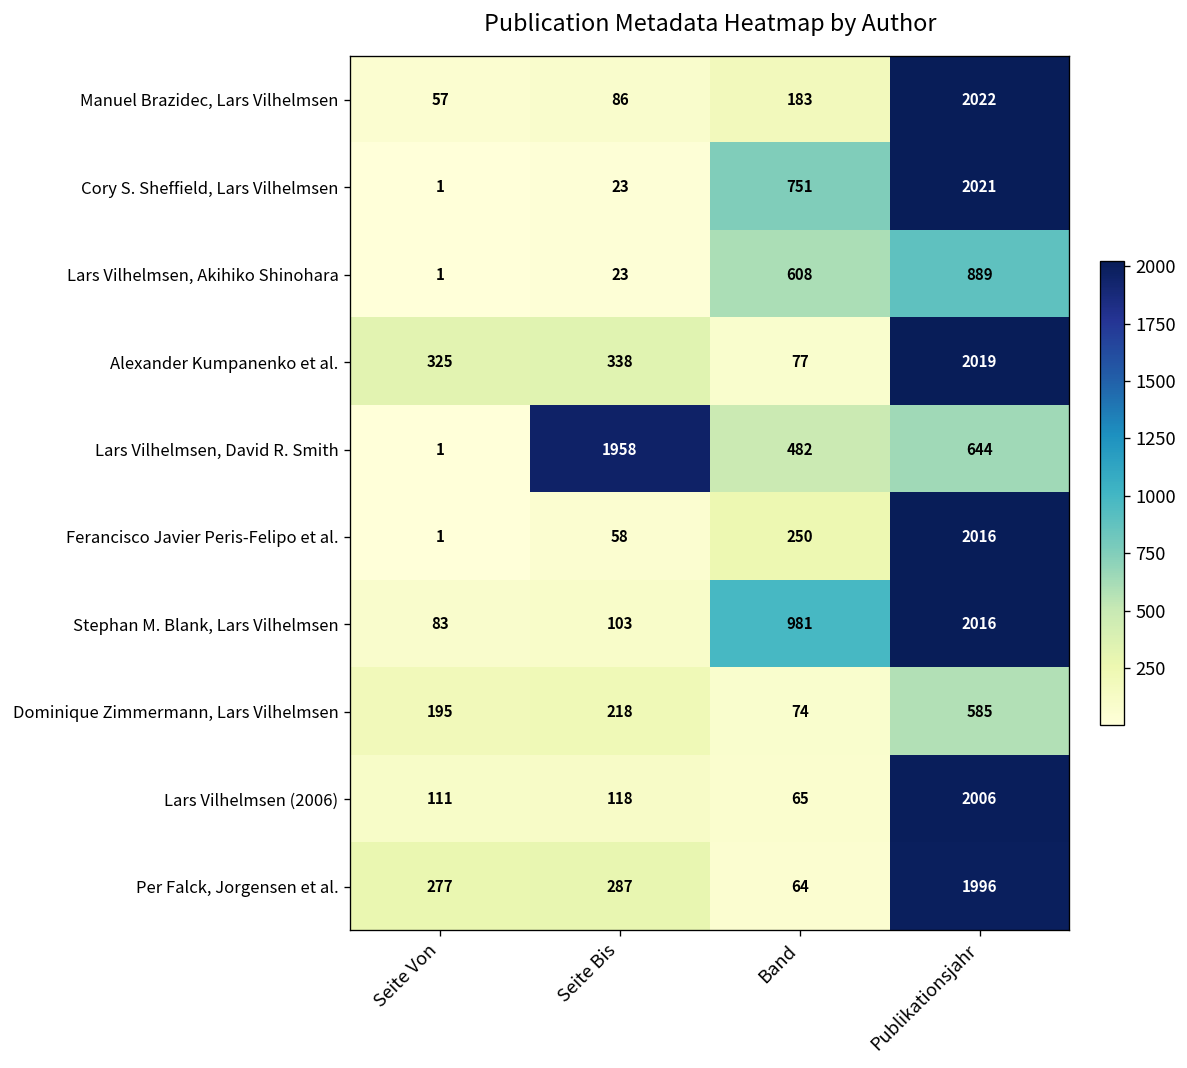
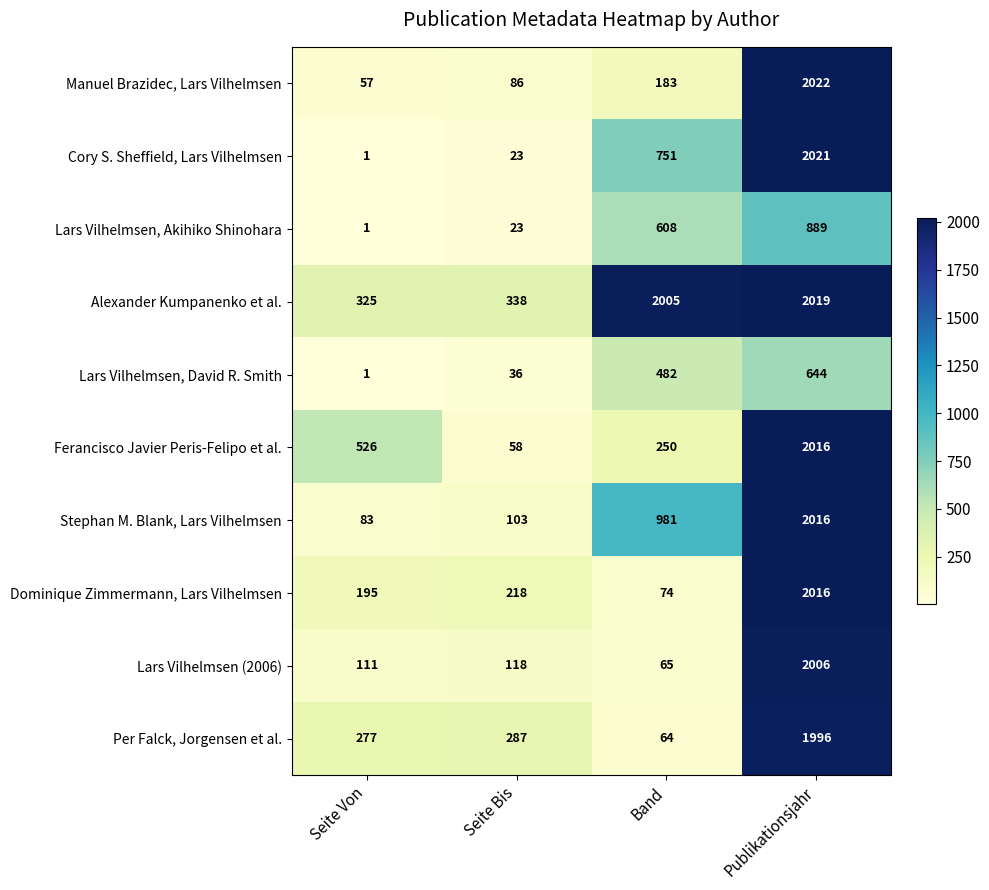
  {
    "Manuel Brazidec, Lars Vilhelmsen": {
      "Seite Von": 57,
      "Seite Bis": 86,
      "Band": 183,
      "Publikationsjahr": 2022
    },
    "Cory S. Sheffield, Lars Vilhelmsen": {
      "Seite Von": 1,
      "Seite Bis": 23,
      "Band": 751,
      "Publikationsjahr": 2021
    },
    "Lars Vilhelmsen, Akihiko Shinohara": {
      "Seite Von": 1,
      "Seite Bis": 23,
      "Band": 608,
      "Publikationsjahr": 889
    },
    "Alexander Kumpanenko et al.": {
      "Seite Von": 325,
      "Seite Bis": 338,
-     "Band": 77,
+     "Band": 2005,
      "Publikationsjahr": 2019
    },
    "Lars Vilhelmsen, David R. Smith": {
      "Seite Von": 1,
-     "Seite Bis": 1958,
+     "Seite Bis": 36,
      "Band": 482,
      "Publikationsjahr": 644
    },
    "Ferancisco Javier Peris-Felipo et al.": {
-     "Seite Von": 1,
+     "Seite Von": 526,
      "Seite Bis": 58,
      "Band": 250,
      "Publikationsjahr": 2016
    },
    "Stephan M. Blank, Lars Vilhelmsen": {
      "Seite Von": 83,
      "Seite Bis": 103,
      "Band": 981,
      "Publikationsjahr": 2016
    },
    "Dominique Zimmermann, Lars Vilhelmsen": {
      "Seite Von": 195,
      "Seite Bis": 218,
      "Band": 74,
-     "Publikationsjahr": 585
+     "Publikationsjahr": 2016
    },
    "Lars Vilhelmsen (2006)": {
      "Seite Von": 111,
      "Seite Bis": 118,
      "Band": 65,
      "Publikationsjahr": 2006
    },
    "Per Falck, Jorgensen et al.": {
      "Seite Von": 277,
      "Seite Bis": 287,
      "Band": 64,
      "Publikationsjahr": 1996
    }
  }
